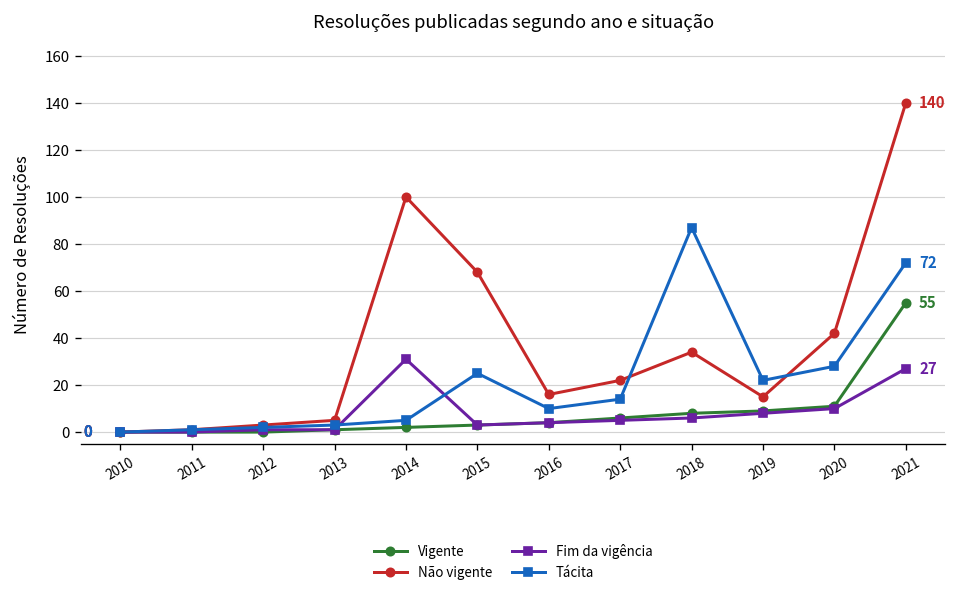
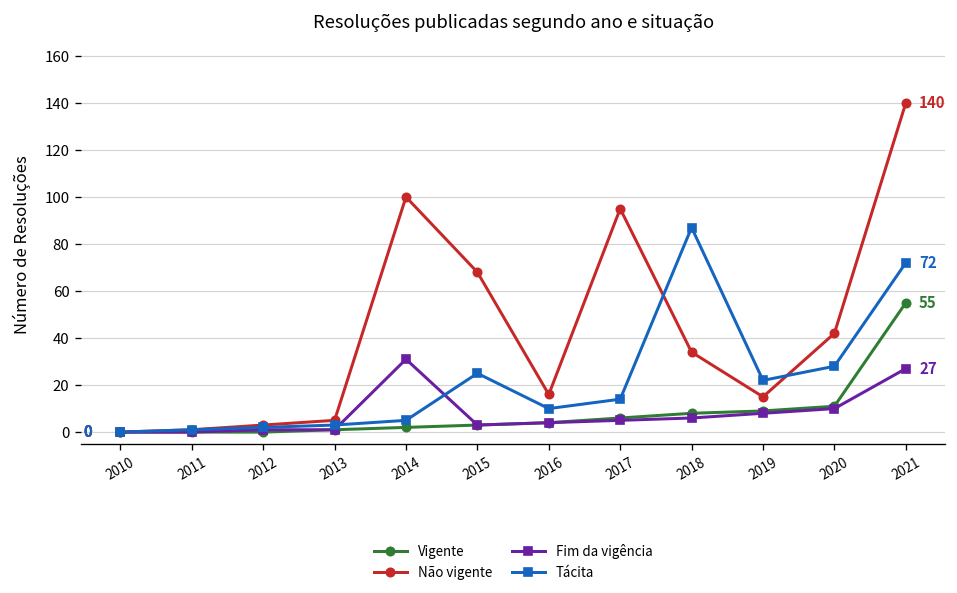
  {
    "Vigente": {
      "2021": 55
    },
    "Não vigente": {
      "2013": 5,
      "2014": 100,
      "2015": 68,
      "2016": 16,
-     "2017": 22,
+     "2017": 95,
      "2018": 34,
      "2019": 15,
      "2020": 42
    },
    "Fim da vigência": {
      "2021": 27
    },
    "Tácita": {
      "2021": 72
    }
  }
